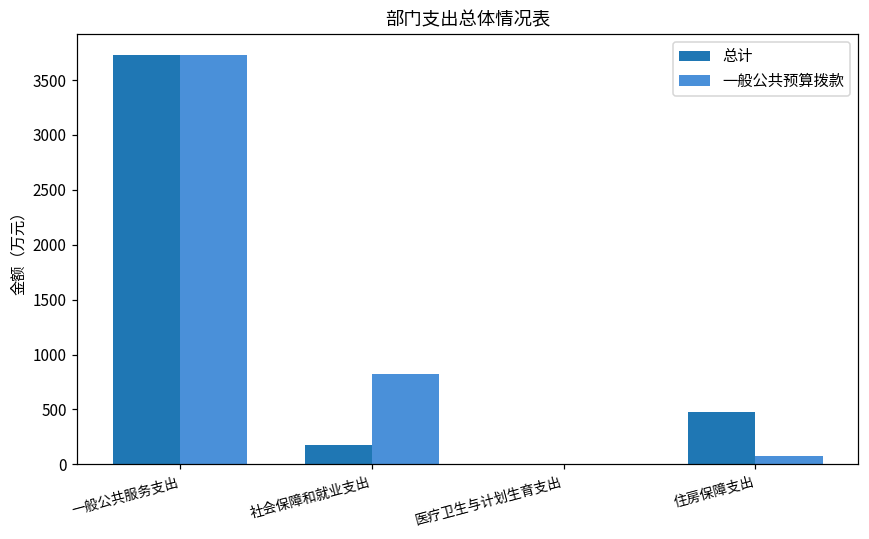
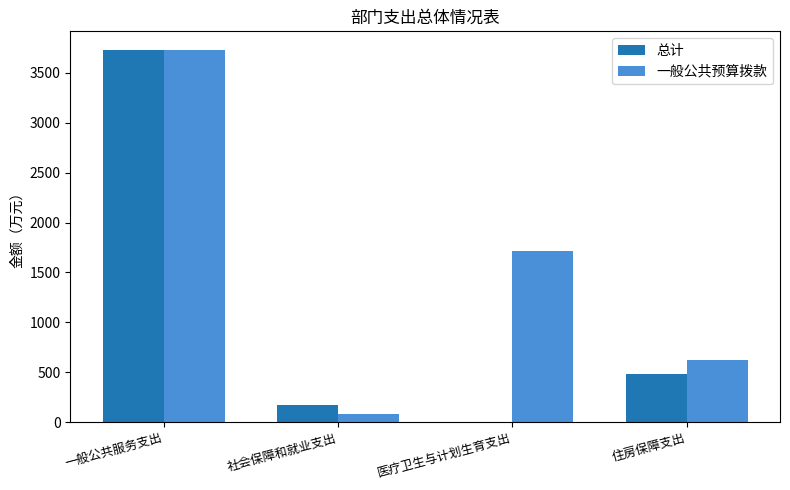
  {
    "总计": {
      "一般公共服务支出": 3700,
      "社会保障和就业支出": 200,
      "住房保障支出": 500
    },
    "一般公共预算拨款": {
      "一般公共服务支出": 3700,
-     "社会保障和就业支出": 800,
-     "医疗卫生与计划生育支出": 0,
-     "住房保障支出": 100
+     "社会保障和就业支出": 100,
+     "医疗卫生与计划生育支出": 1700,
+     "住房保障支出": 600
    }
  }
